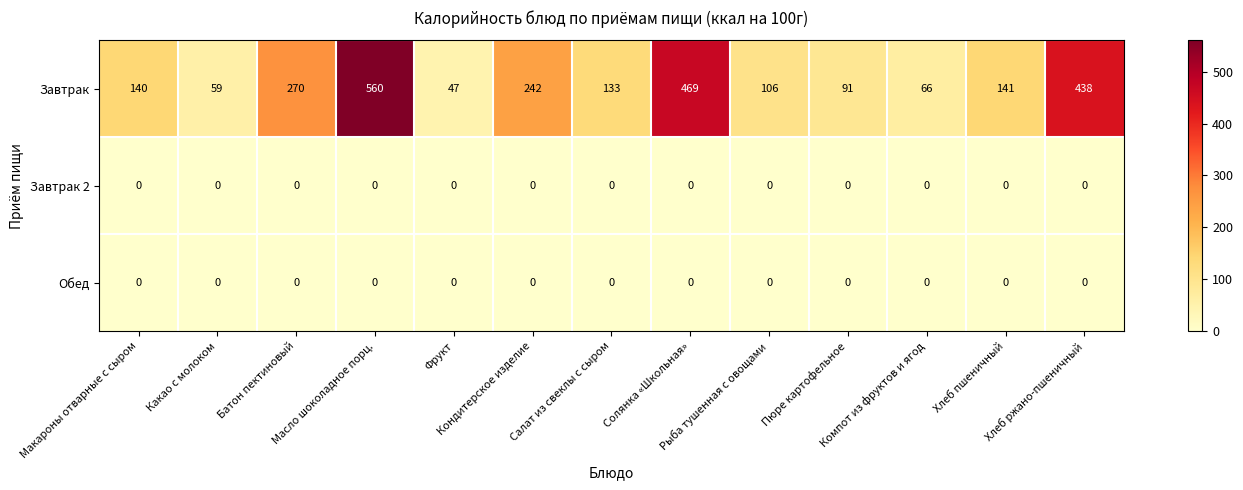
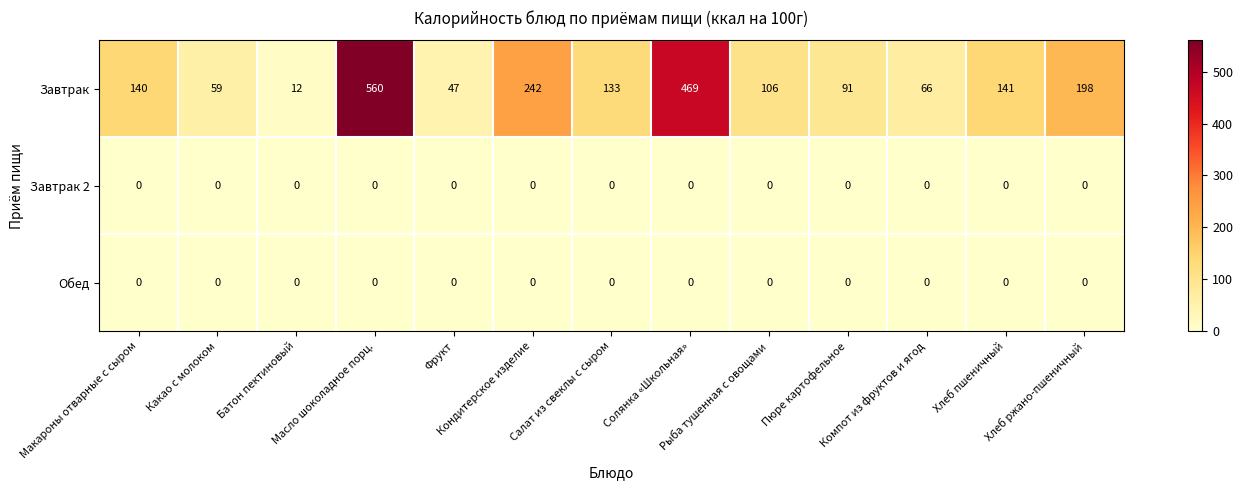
  {
    "Завтрак": {
      "Макароны отварные с сыром": 140,
      "Какао с молоком": 59,
-     "Батон пектиновый": 270,
+     "Батон пектиновый": 12,
      "Масло шоколадное порц.": 560,
      "Фрукт": 47,
      "Кондитерское изделие": 242,
      "Салат из свеклы с сыром": 133,
      "Солянка «Школьная»": 469,
      "Рыба тушенная с овощами": 106,
      "Пюре картофельное": 91,
      "Компот из фруктов и ягод": 66,
      "Хлеб пшеничный": 141,
-     "Хлеб ржано-пшеничный": 438
+     "Хлеб ржано-пшеничный": 198
    },
    "Завтрак 2": {
      "Макароны отварные с сыром": 0,
      "Какао с молоком": 0,
      "Батон пектиновый": 0,
      "Масло шоколадное порц.": 0,
      "Фрукт": 0,
      "Кондитерское изделие": 0,
      "Салат из свеклы с сыром": 0,
      "Солянка «Школьная»": 0,
      "Рыба тушенная с овощами": 0,
      "Пюре картофельное": 0,
      "Компот из фруктов и ягод": 0,
      "Хлеб пшеничный": 0,
      "Хлеб ржано-пшеничный": 0
    },
    "Обед": {
      "Макароны отварные с сыром": 0,
      "Какао с молоком": 0,
      "Батон пектиновый": 0,
      "Масло шоколадное порц.": 0,
      "Фрукт": 0,
      "Кондитерское изделие": 0,
      "Салат из свеклы с сыром": 0,
      "Солянка «Школьная»": 0,
      "Рыба тушенная с овощами": 0,
      "Пюре картофельное": 0,
      "Компот из фруктов и ягод": 0,
      "Хлеб пшеничный": 0,
      "Хлеб ржано-пшеничный": 0
    }
  }
